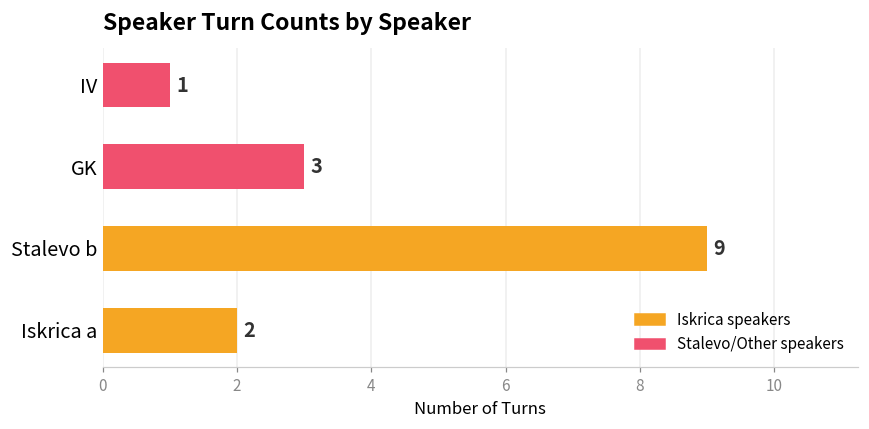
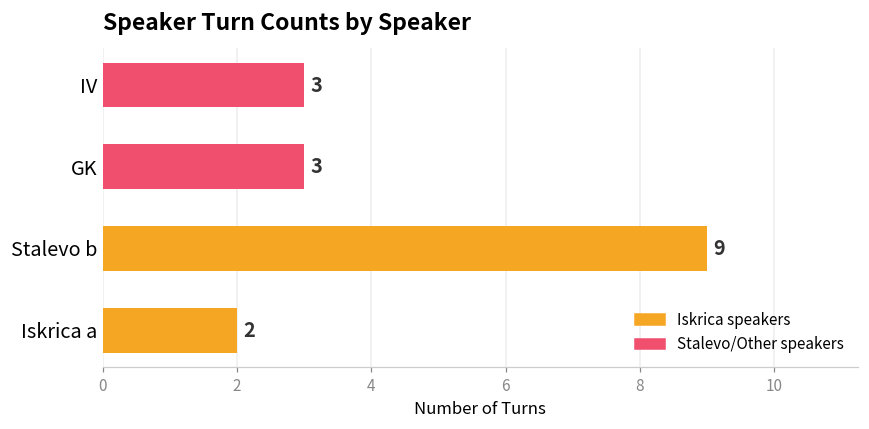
  {
-   "IV": 1,
+   "IV": 3,
    "GK": 3,
    "Stalevo b": 9,
    "Iskrica a": 2
  }
